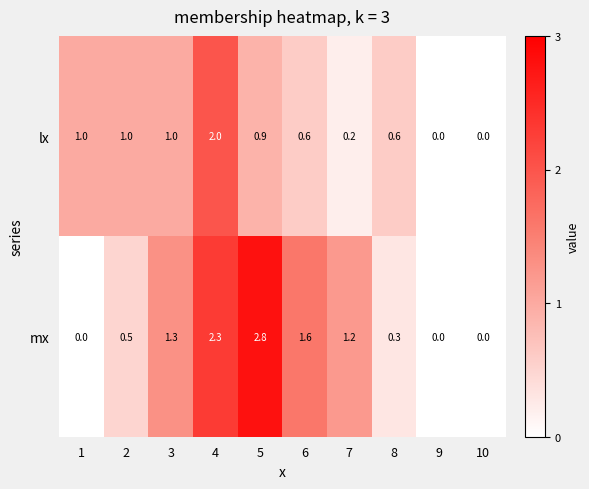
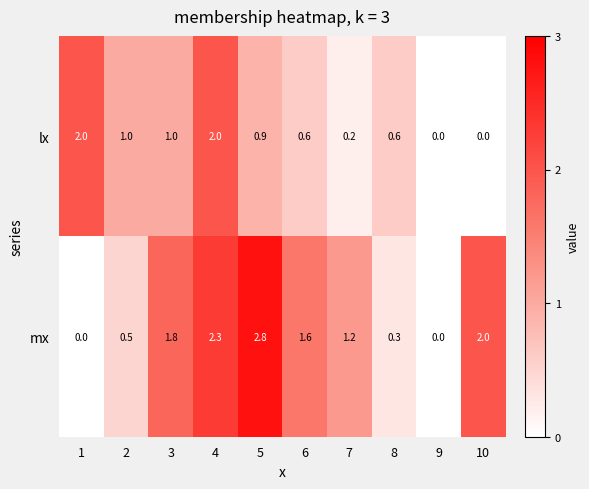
  {
    "lx": {
-     "1": 1.0,
+     "1": 2.0,
      "2": 1.0,
      "3": 1.0,
      "4": 2.0,
      "5": 0.9,
      "6": 0.6,
      "7": 0.2,
      "8": 0.6,
      "9": 0.0,
      "10": 0.0
    },
    "mx": {
      "1": 0.0,
      "2": 0.5,
-     "3": 1.3,
+     "3": 1.8,
      "4": 2.3,
      "5": 2.8,
      "6": 1.6,
      "7": 1.2,
      "8": 0.3,
      "9": 0.0,
-     "10": 0.0
+     "10": 2.0
    }
  }
